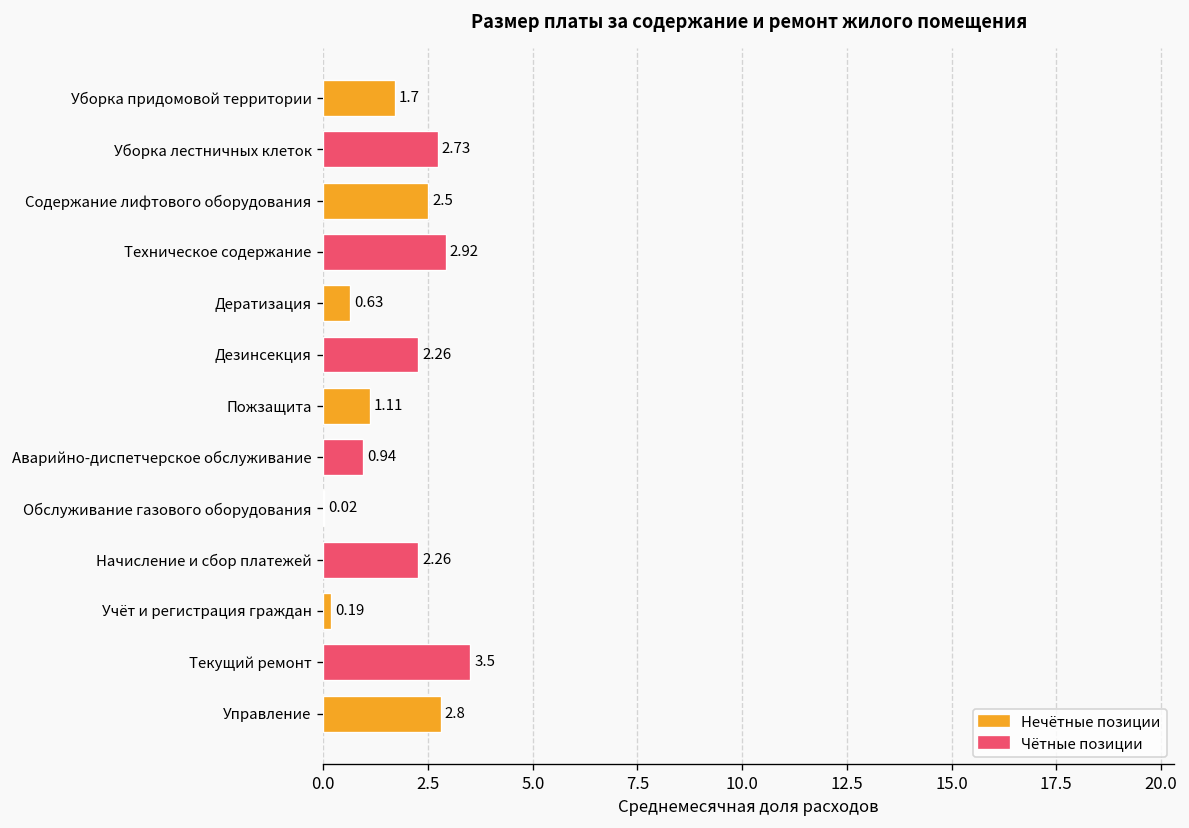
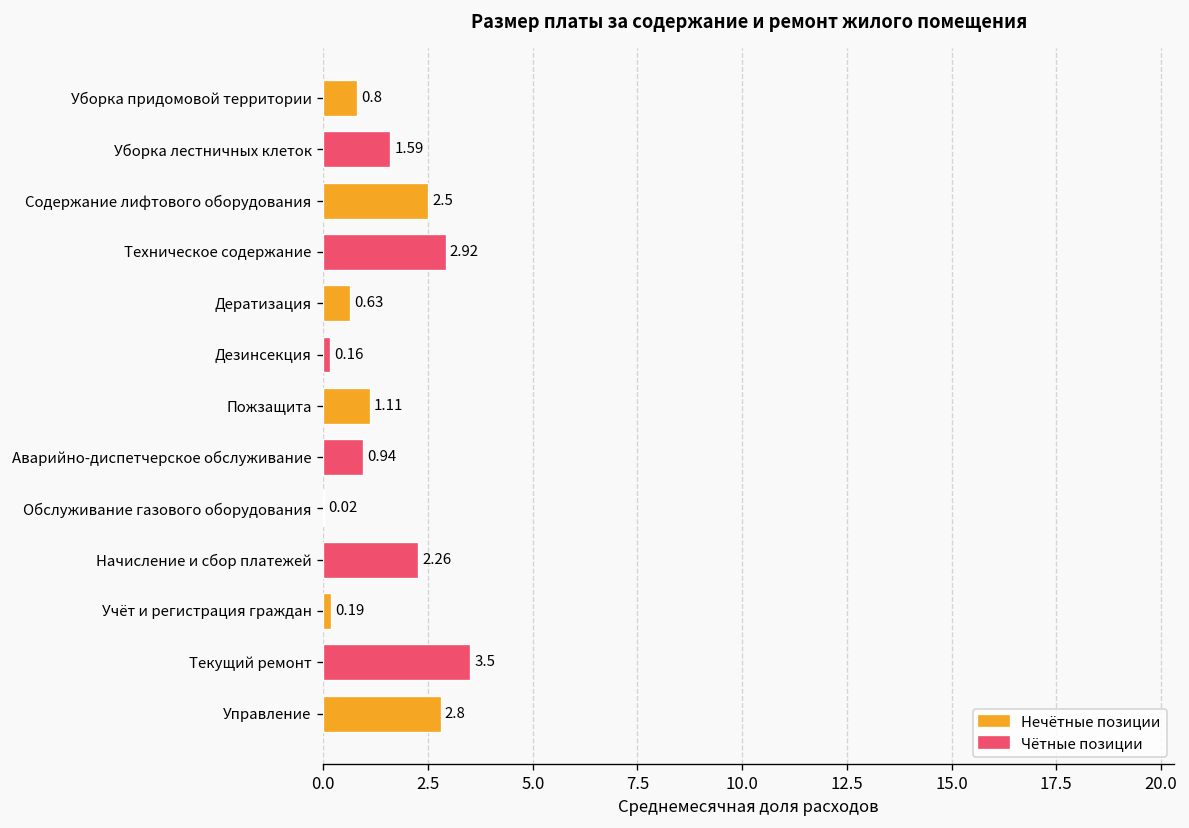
  {
-   "Уборка придомовой территории": 1.7,
-   "Уборка лестничных клеток": 2.73,
+   "Уборка придомовой территории": 0.8,
+   "Уборка лестничных клеток": 1.59,
    "Содержание лифтового оборудования": 2.5,
    "Техническое содержание": 2.92,
    "Дератизация": 0.63,
-   "Дезинсекция": 2.26,
+   "Дезинсекция": 0.16,
    "Пожзащита": 1.11,
    "Аварийно-диспетчерское обслуживание": 0.94,
    "Обслуживание газового оборудования": 0.02,
    "Начисление и сбор платежей": 2.26,
    "Учёт и регистрация граждан": 0.19,
    "Текущий ремонт": 3.5,
    "Управление": 2.8
  }
